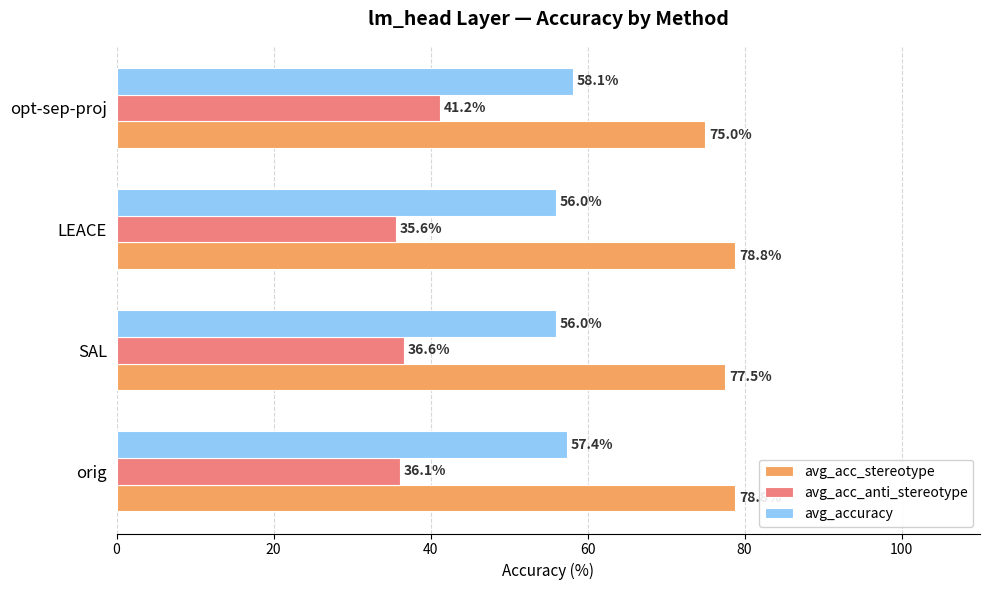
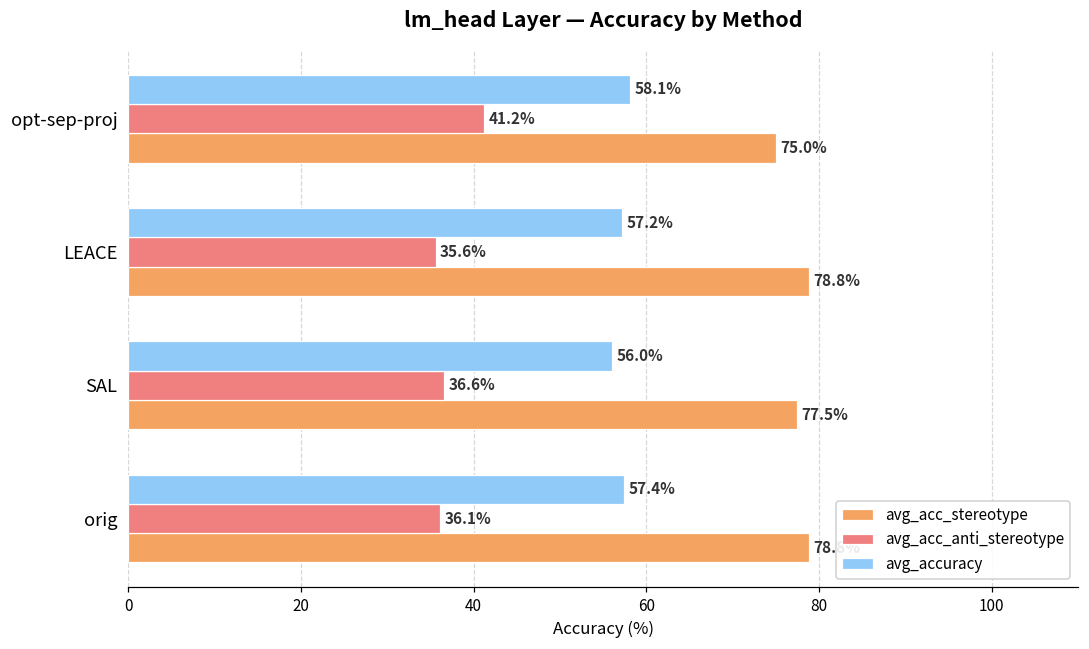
  {
    "avg_accuracy": {
      "opt-sep-proj": "58.1%",
-     "LEACE": "56.0%",
+     "LEACE": "57.2%",
      "SAL": "56.0%",
      "orig": "57.4%"
    }
  }
